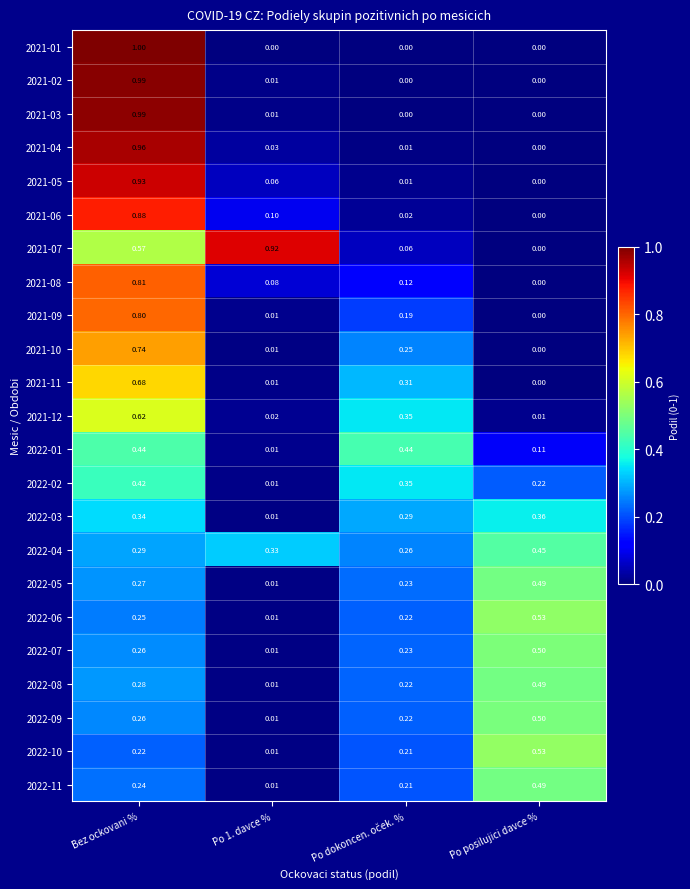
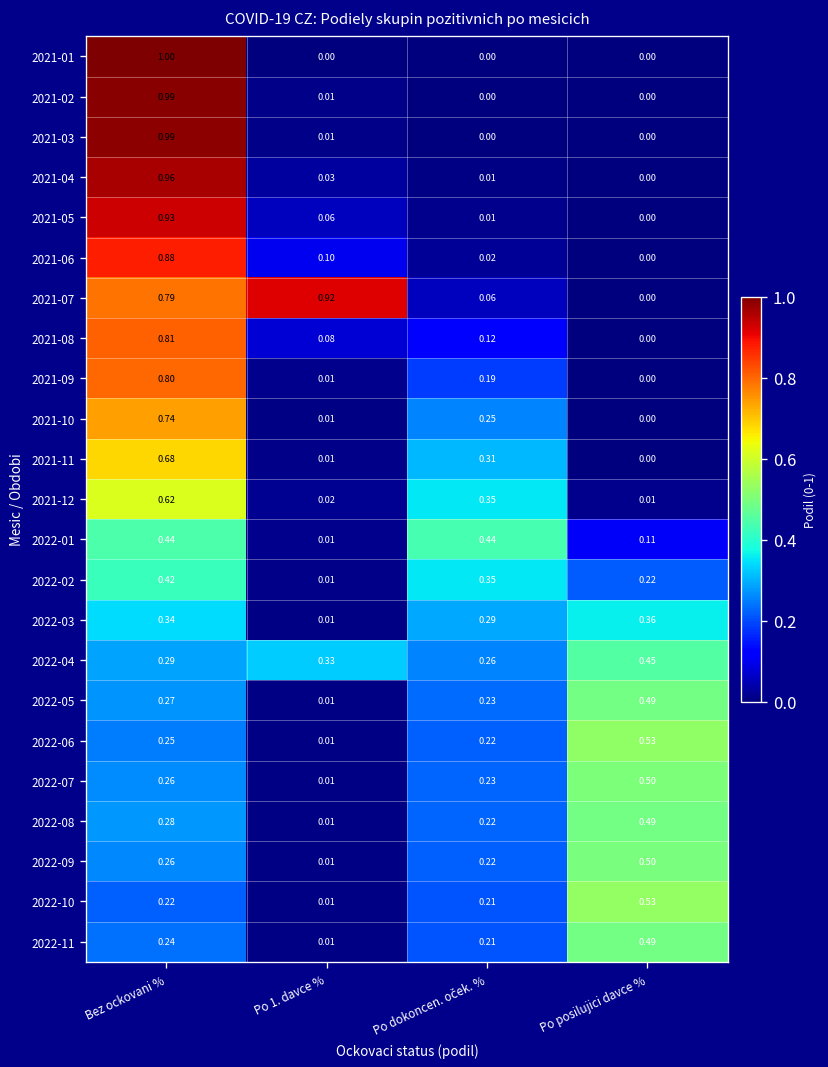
  {
    "2021-01": {
      "Bez ockovani %": 1.00,
      "Po 1. davce %": 0.00,
      "Po dokoncen. oček. %": 0.00,
      "Po posilujici davce %": 0.00
    },
    "2021-02": {
      "Bez ockovani %": 0.99,
      "Po 1. davce %": 0.01,
      "Po dokoncen. oček. %": 0.00,
      "Po posilujici davce %": 0.00
    },
    "2021-03": {
      "Bez ockovani %": 0.99,
      "Po 1. davce %": 0.01,
      "Po dokoncen. oček. %": 0.00,
      "Po posilujici davce %": 0.00
    },
    "2021-04": {
      "Bez ockovani %": 0.96,
      "Po 1. davce %": 0.03,
      "Po dokoncen. oček. %": 0.01,
      "Po posilujici davce %": 0.00
    },
    "2021-05": {
      "Bez ockovani %": 0.93,
      "Po 1. davce %": 0.06,
      "Po dokoncen. oček. %": 0.01,
      "Po posilujici davce %": 0.00
    },
    "2021-06": {
      "Bez ockovani %": 0.88,
      "Po 1. davce %": 0.10,
      "Po dokoncen. oček. %": 0.02,
      "Po posilujici davce %": 0.00
    },
    "2021-07": {
-     "Bez ockovani %": 0.57,
+     "Bez ockovani %": 0.79,
      "Po 1. davce %": 0.92,
      "Po dokoncen. oček. %": 0.06,
      "Po posilujici davce %": 0.00
    },
    "2021-08": {
      "Bez ockovani %": 0.81,
      "Po 1. davce %": 0.08,
      "Po dokoncen. oček. %": 0.12,
      "Po posilujici davce %": 0.00
    },
    "2021-09": {
      "Bez ockovani %": 0.80,
      "Po 1. davce %": 0.01,
      "Po dokoncen. oček. %": 0.19,
      "Po posilujici davce %": 0.00
    },
    "2021-10": {
      "Bez ockovani %": 0.74,
      "Po 1. davce %": 0.01,
      "Po dokoncen. oček. %": 0.25,
      "Po posilujici davce %": 0.00
    },
    "2021-11": {
      "Bez ockovani %": 0.68,
      "Po 1. davce %": 0.01,
      "Po dokoncen. oček. %": 0.31,
      "Po posilujici davce %": 0.00
    },
    "2021-12": {
      "Bez ockovani %": 0.62,
      "Po 1. davce %": 0.02,
      "Po dokoncen. oček. %": 0.35,
      "Po posilujici davce %": 0.01
    },
    "2022-01": {
      "Bez ockovani %": 0.44,
      "Po 1. davce %": 0.01,
      "Po dokoncen. oček. %": 0.44,
      "Po posilujici davce %": 0.11
    },
    "2022-02": {
      "Bez ockovani %": 0.42,
      "Po 1. davce %": 0.01,
      "Po dokoncen. oček. %": 0.35,
      "Po posilujici davce %": 0.22
    },
    "2022-03": {
      "Bez ockovani %": 0.34,
      "Po 1. davce %": 0.01,
      "Po dokoncen. oček. %": 0.29,
      "Po posilujici davce %": 0.36
    },
    "2022-04": {
      "Bez ockovani %": 0.29,
      "Po 1. davce %": 0.33,
      "Po dokoncen. oček. %": 0.26,
      "Po posilujici davce %": 0.45
    },
    "2022-05": {
      "Bez ockovani %": 0.27,
      "Po 1. davce %": 0.01,
      "Po dokoncen. oček. %": 0.23,
      "Po posilujici davce %": 0.49
    },
    "2022-06": {
      "Bez ockovani %": 0.25,
      "Po 1. davce %": 0.01,
      "Po dokoncen. oček. %": 0.22,
      "Po posilujici davce %": 0.53
    },
    "2022-07": {
      "Bez ockovani %": 0.26,
      "Po 1. davce %": 0.01,
      "Po dokoncen. oček. %": 0.23,
      "Po posilujici davce %": 0.50
    },
    "2022-08": {
      "Bez ockovani %": 0.28,
      "Po 1. davce %": 0.01,
      "Po dokoncen. oček. %": 0.22,
      "Po posilujici davce %": 0.49
    },
    "2022-09": {
      "Bez ockovani %": 0.26,
      "Po 1. davce %": 0.01,
      "Po dokoncen. oček. %": 0.22,
      "Po posilujici davce %": 0.50
    },
    "2022-10": {
      "Bez ockovani %": 0.22,
      "Po 1. davce %": 0.01,
      "Po dokoncen. oček. %": 0.21,
      "Po posilujici davce %": 0.53
    },
    "2022-11": {
      "Bez ockovani %": 0.24,
      "Po 1. davce %": 0.01,
      "Po dokoncen. oček. %": 0.21,
      "Po posilujici davce %": 0.49
    }
  }
